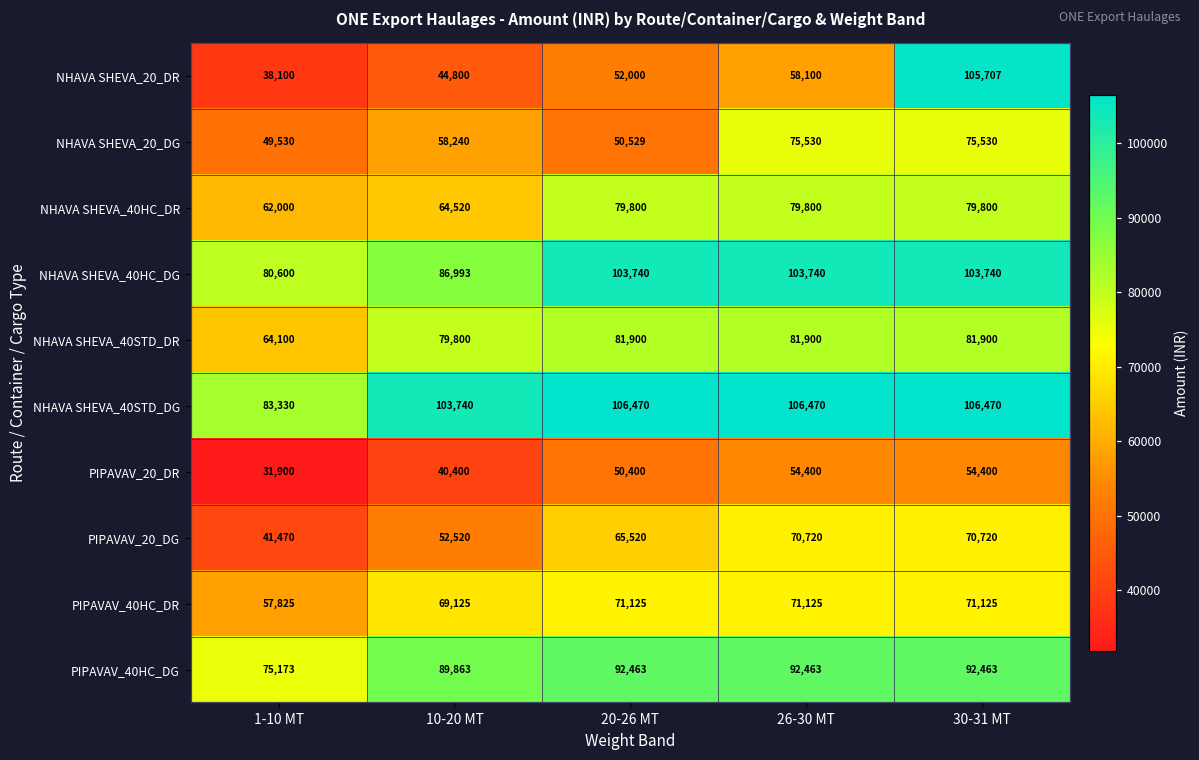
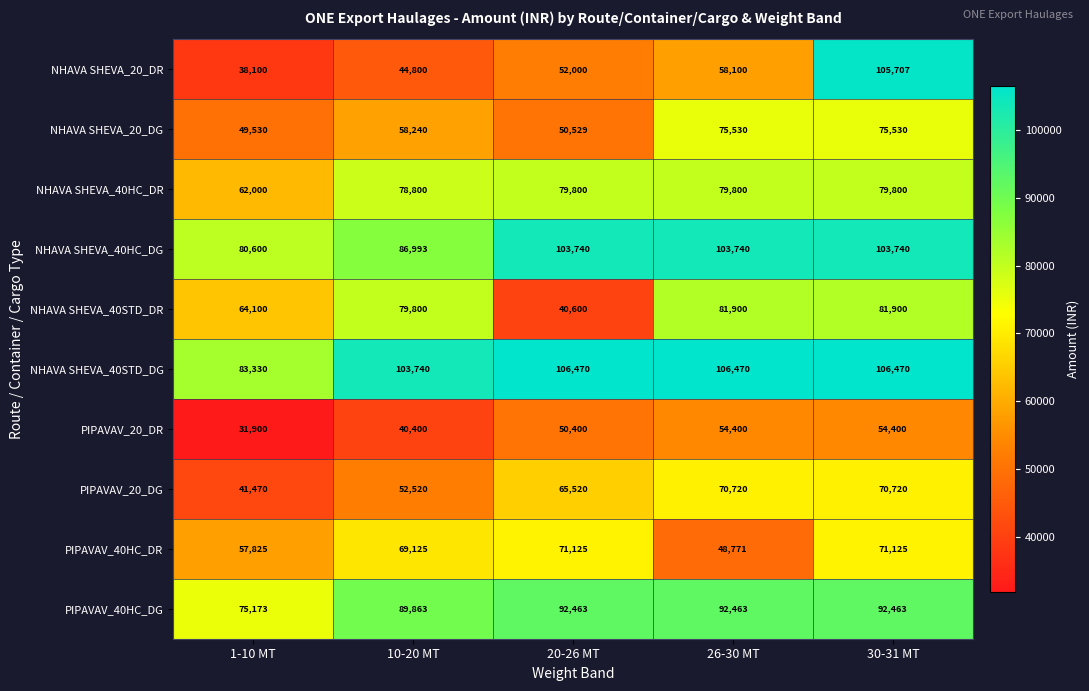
  {
    "NHAVA SHEVA_20_DR": {
      "1-10 MT": "38,100",
      "10-20 MT": "44,800",
      "20-26 MT": "52,000",
      "26-30 MT": "58,100",
      "30-31 MT": "105,707"
    },
    "NHAVA SHEVA_20_DG": {
      "1-10 MT": "49,530",
      "10-20 MT": "58,240",
      "20-26 MT": "50,529",
      "26-30 MT": "75,530",
      "30-31 MT": "75,530"
    },
    "NHAVA SHEVA_40HC_DR": {
      "1-10 MT": "62,000",
-     "10-20 MT": "64,520",
+     "10-20 MT": "78,800",
      "20-26 MT": "79,800",
      "26-30 MT": "79,800",
      "30-31 MT": "79,800"
    },
    "NHAVA SHEVA_40HC_DG": {
      "1-10 MT": "80,600",
      "10-20 MT": "86,993",
      "20-26 MT": "103,740",
      "26-30 MT": "103,740",
      "30-31 MT": "103,740"
    },
    "NHAVA SHEVA_40STD_DR": {
      "1-10 MT": "64,100",
      "10-20 MT": "79,800",
-     "20-26 MT": "81,900",
+     "20-26 MT": "40,600",
      "26-30 MT": "81,900",
      "30-31 MT": "81,900"
    },
    "NHAVA SHEVA_40STD_DG": {
      "1-10 MT": "83,330",
      "10-20 MT": "103,740",
      "20-26 MT": "106,470",
      "26-30 MT": "106,470",
      "30-31 MT": "106,470"
    },
    "PIPAVAV_20_DR": {
      "1-10 MT": "31,900",
      "10-20 MT": "40,400",
      "20-26 MT": "50,400",
      "26-30 MT": "54,400",
      "30-31 MT": "54,400"
    },
    "PIPAVAV_20_DG": {
      "1-10 MT": "41,470",
      "10-20 MT": "52,520",
      "20-26 MT": "65,520",
      "26-30 MT": "70,720",
      "30-31 MT": "70,720"
    },
    "PIPAVAV_40HC_DR": {
      "1-10 MT": "57,825",
      "10-20 MT": "69,125",
      "20-26 MT": "71,125",
-     "26-30 MT": "71,125",
+     "26-30 MT": "48,771",
      "30-31 MT": "71,125"
    },
    "PIPAVAV_40HC_DG": {
      "1-10 MT": "75,173",
      "10-20 MT": "89,863",
      "20-26 MT": "92,463",
      "26-30 MT": "92,463",
      "30-31 MT": "92,463"
    }
  }
